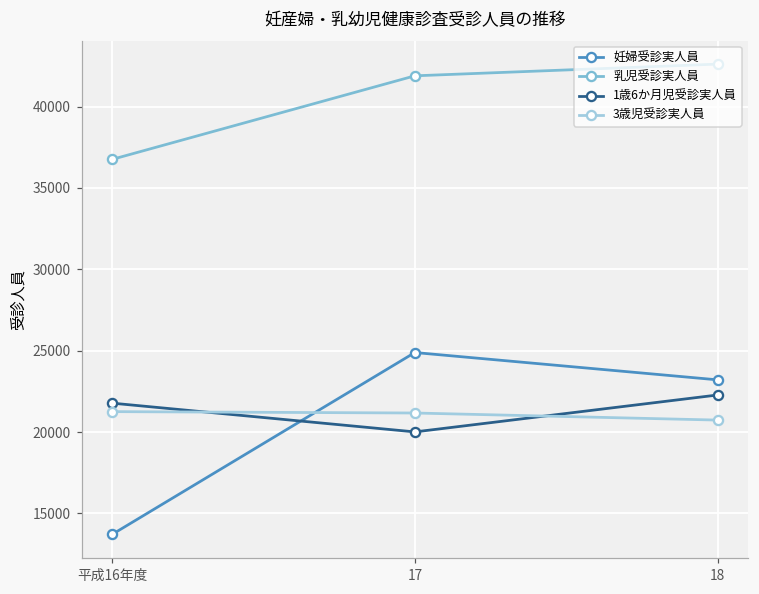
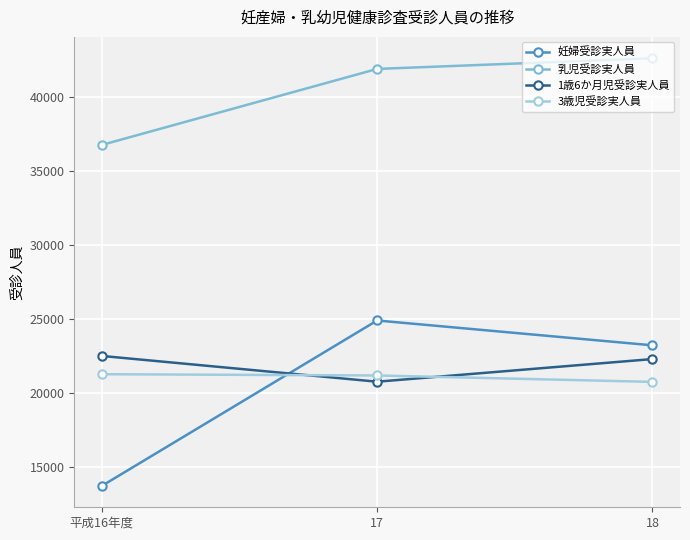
  {
    "妊婦受診実人員": {
      "平成16年度": 13700,
      "17": 24900,
      "18": 23200
    },
    "1歳6か月児受診実人員": {
-     "平成16年度": 21800,
-     "17": 20000,
+     "平成16年度": 22500,
+     "17": 20700,
      "18": 22300
    }
  }
